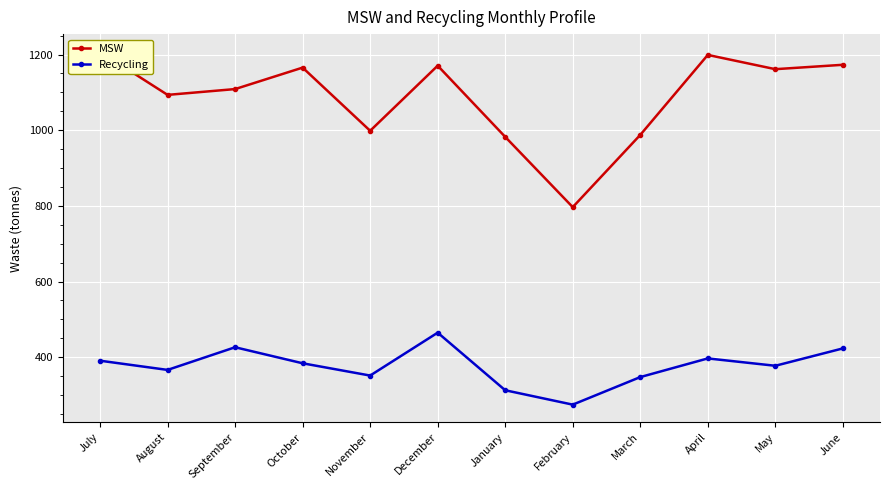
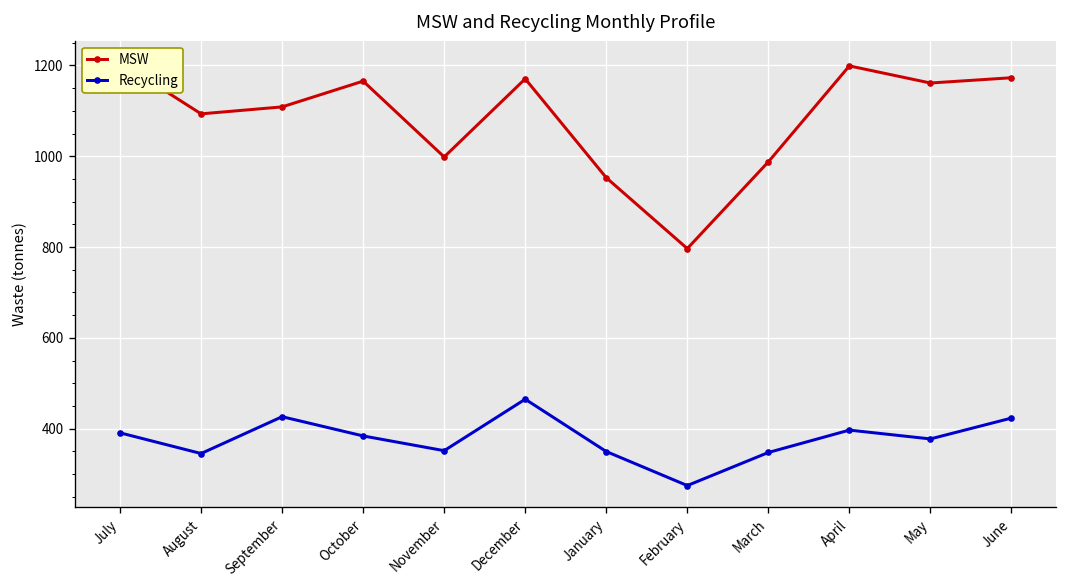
  {
    "MSW": {
      "August": 1090,
      "September": 1110,
      "October": 1170,
      "November": 1000,
      "December": 1170,
-     "January": 980,
+     "January": 950,
      "February": 800,
      "March": 990,
      "April": 1200,
      "May": 1160,
      "June": 1170
    },
    "Recycling": {
      "July": 390,
-     "August": 370,
+     "August": 350,
      "September": 430,
      "October": 380,
      "November": 350,
      "December": 460,
-     "January": 310,
+     "January": 350,
      "February": 270,
      "March": 350,
      "April": 400,
      "May": 380,
      "June": 420
    }
  }
